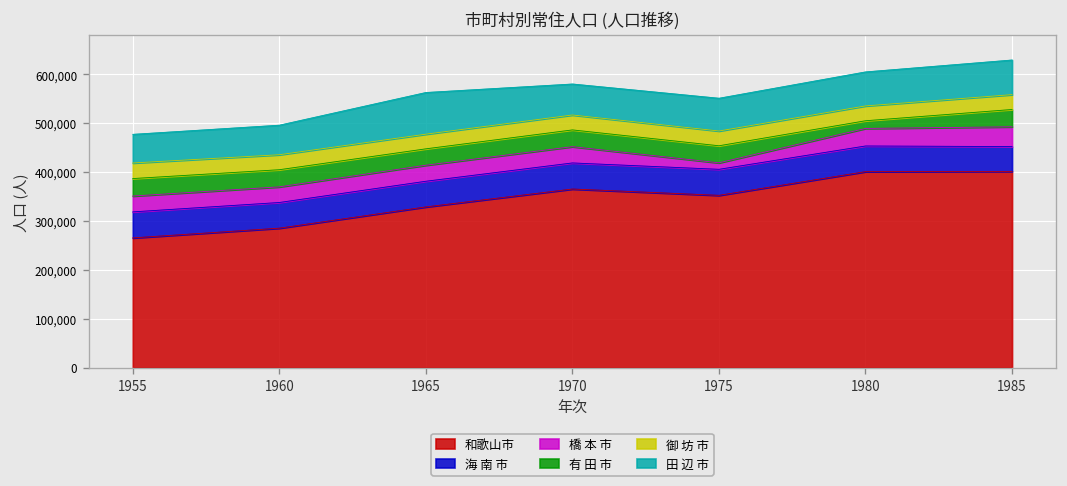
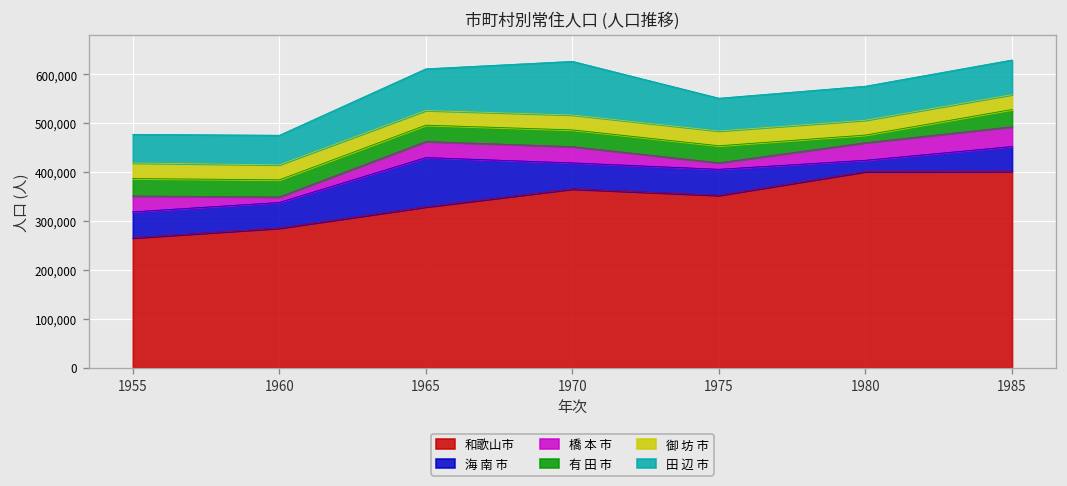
  {
    "和歌山市": {
      "1955": "270,000",
      "1960": "290,000",
      "1965": "330,000",
      "1970": "370,000",
      "1975": "350,000",
      "1980": "400,000",
      "1985": "400,000"
    },
    "海 南 市": {
      "1955": "50,000",
      "1960": "50,000",
-     "1965": "50,000",
+     "1965": "100,000",
      "1970": "50,000",
      "1975": "50,000",
-     "1980": "50,000",
+     "1980": "20,000",
      "1985": "50,000"
    },
    "橋 本 市": {
      "1955": "30,000",
-     "1960": "30,000",
+     "1960": "10,000",
      "1965": "30,000",
      "1970": "30,000",
      "1975": "10,000",
      "1980": "40,000",
      "1985": "40,000"
    },
    "有 田 市": {
      "1955": "40,000",
      "1960": "40,000",
      "1965": "30,000",
      "1970": "30,000",
      "1975": "30,000",
      "1980": "20,000",
      "1985": "40,000"
    },
    "御 坊 市": {
      "1955": "30,000",
      "1960": "30,000",
      "1965": "30,000",
      "1970": "30,000",
      "1975": "30,000",
      "1980": "30,000",
      "1985": "30,000"
    },
    "田 辺 市": {
      "1955": "60,000",
      "1960": "60,000",
      "1965": "90,000",
-     "1970": "60,000",
+     "1970": "110,000",
      "1975": "70,000",
      "1980": "70,000",
      "1985": "70,000"
    }
  }
